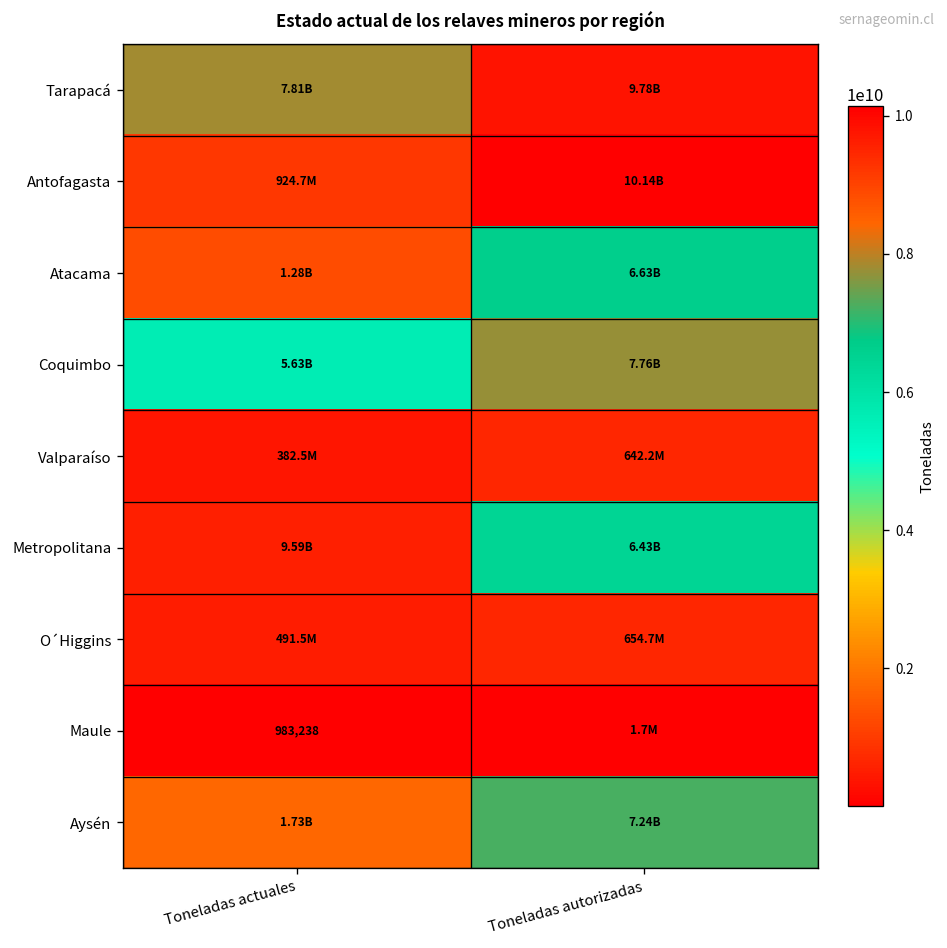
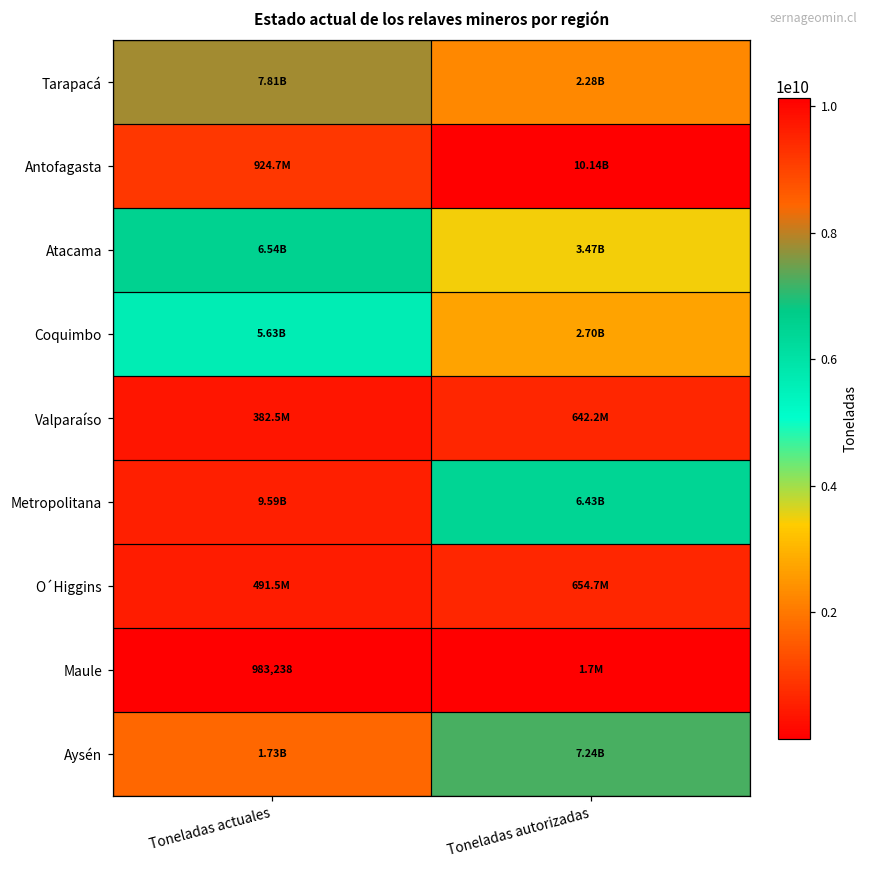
  {
    "Tarapacá": {
      "Toneladas actuales": "7.81B",
-     "Toneladas autorizadas": "9.78B"
+     "Toneladas autorizadas": "2.28B"
    },
    "Antofagasta": {
      "Toneladas actuales": "924.7M",
      "Toneladas autorizadas": "10.14B"
    },
    "Atacama": {
-     "Toneladas actuales": "1.28B",
-     "Toneladas autorizadas": "6.63B"
+     "Toneladas actuales": "6.54B",
+     "Toneladas autorizadas": "3.47B"
    },
    "Coquimbo": {
      "Toneladas actuales": "5.63B",
-     "Toneladas autorizadas": "7.76B"
+     "Toneladas autorizadas": "2.70B"
    },
    "Valparaíso": {
      "Toneladas actuales": "382.5M",
      "Toneladas autorizadas": "642.2M"
    },
    "Metropolitana": {
      "Toneladas actuales": "9.59B",
      "Toneladas autorizadas": "6.43B"
    },
    "O´Higgins": {
      "Toneladas actuales": "491.5M",
      "Toneladas autorizadas": "654.7M"
    },
    "Maule": {
      "Toneladas actuales": "983,238",
      "Toneladas autorizadas": "1.7M"
    },
    "Aysén": {
      "Toneladas actuales": "1.73B",
      "Toneladas autorizadas": "7.24B"
    }
  }
